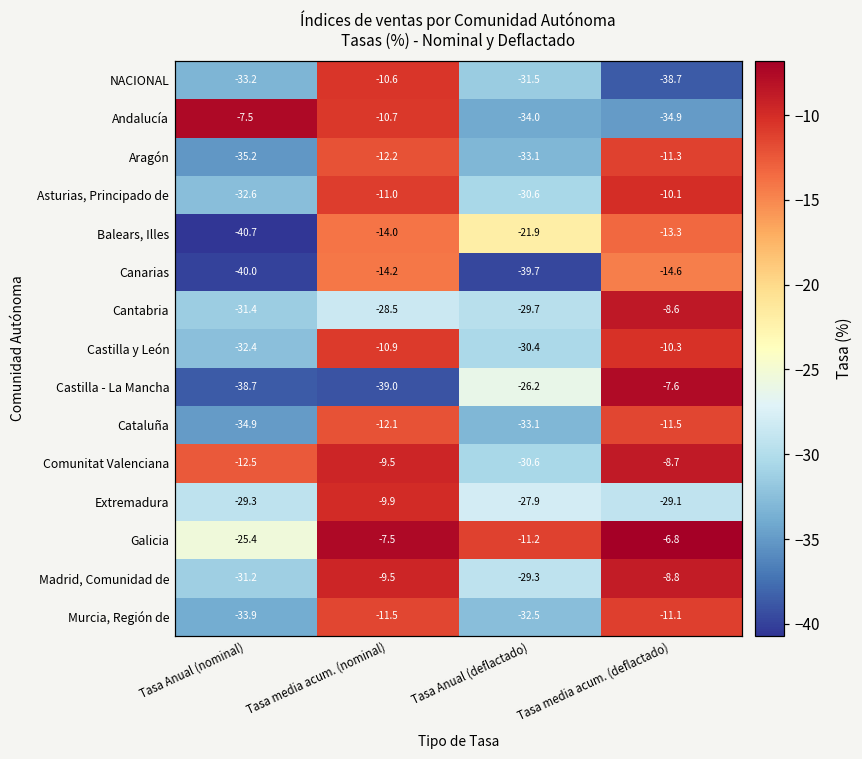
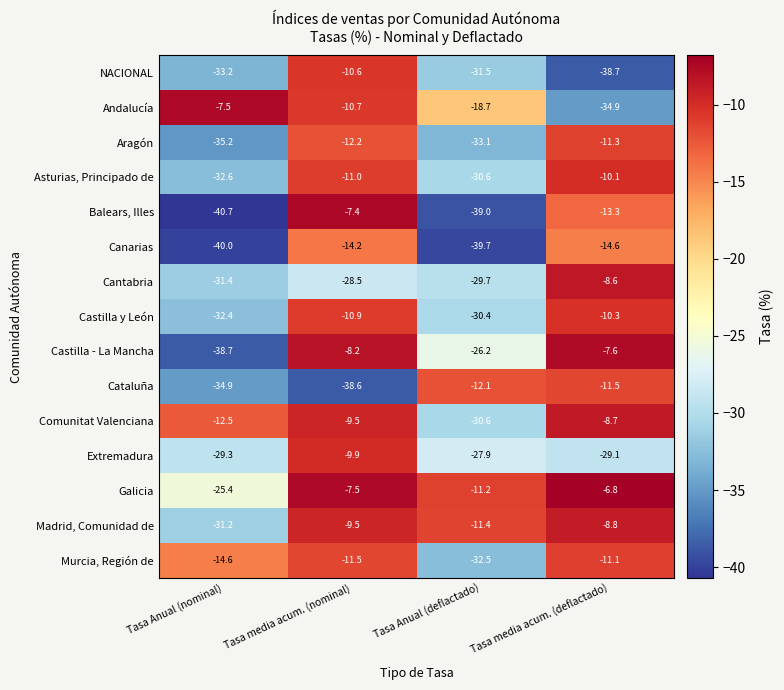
  {
    "NACIONAL": {
      "Tasa Anual (nominal)": -33.2,
      "Tasa media acum. (nominal)": -10.6,
      "Tasa Anual (deflactado)": -31.5,
      "Tasa media acum. (deflactado)": -38.7
    },
    "Andalucía": {
      "Tasa Anual (nominal)": -7.5,
      "Tasa media acum. (nominal)": -10.7,
-     "Tasa Anual (deflactado)": -34.0,
+     "Tasa Anual (deflactado)": -18.7,
      "Tasa media acum. (deflactado)": -34.9
    },
    "Aragón": {
      "Tasa Anual (nominal)": -35.2,
      "Tasa media acum. (nominal)": -12.2,
      "Tasa Anual (deflactado)": -33.1,
      "Tasa media acum. (deflactado)": -11.3
    },
    "Asturias, Principado de": {
      "Tasa Anual (nominal)": -32.6,
      "Tasa media acum. (nominal)": -11.0,
      "Tasa Anual (deflactado)": -30.6,
      "Tasa media acum. (deflactado)": -10.1
    },
    "Balears, Illes": {
      "Tasa Anual (nominal)": -40.7,
-     "Tasa media acum. (nominal)": -14.0,
-     "Tasa Anual (deflactado)": -21.9,
+     "Tasa media acum. (nominal)": -7.4,
+     "Tasa Anual (deflactado)": -39.0,
      "Tasa media acum. (deflactado)": -13.3
    },
    "Canarias": {
      "Tasa Anual (nominal)": -40.0,
      "Tasa media acum. (nominal)": -14.2,
      "Tasa Anual (deflactado)": -39.7,
      "Tasa media acum. (deflactado)": -14.6
    },
    "Cantabria": {
      "Tasa Anual (nominal)": -31.4,
      "Tasa media acum. (nominal)": -28.5,
      "Tasa Anual (deflactado)": -29.7,
      "Tasa media acum. (deflactado)": -8.6
    },
    "Castilla y León": {
      "Tasa Anual (nominal)": -32.4,
      "Tasa media acum. (nominal)": -10.9,
      "Tasa Anual (deflactado)": -30.4,
      "Tasa media acum. (deflactado)": -10.3
    },
    "Castilla - La Mancha": {
      "Tasa Anual (nominal)": -38.7,
-     "Tasa media acum. (nominal)": -39.0,
+     "Tasa media acum. (nominal)": -8.2,
      "Tasa Anual (deflactado)": -26.2,
      "Tasa media acum. (deflactado)": -7.6
    },
    "Cataluña": {
      "Tasa Anual (nominal)": -34.9,
-     "Tasa media acum. (nominal)": -12.1,
-     "Tasa Anual (deflactado)": -33.1,
+     "Tasa media acum. (nominal)": -38.6,
+     "Tasa Anual (deflactado)": -12.1,
      "Tasa media acum. (deflactado)": -11.5
    },
    "Comunitat Valenciana": {
      "Tasa Anual (nominal)": -12.5,
      "Tasa media acum. (nominal)": -9.5,
      "Tasa Anual (deflactado)": -30.6,
      "Tasa media acum. (deflactado)": -8.7
    },
    "Extremadura": {
      "Tasa Anual (nominal)": -29.3,
      "Tasa media acum. (nominal)": -9.9,
      "Tasa Anual (deflactado)": -27.9,
      "Tasa media acum. (deflactado)": -29.1
    },
    "Galicia": {
      "Tasa Anual (nominal)": -25.4,
      "Tasa media acum. (nominal)": -7.5,
      "Tasa Anual (deflactado)": -11.2,
      "Tasa media acum. (deflactado)": -6.8
    },
    "Madrid, Comunidad de": {
      "Tasa Anual (nominal)": -31.2,
      "Tasa media acum. (nominal)": -9.5,
-     "Tasa Anual (deflactado)": -29.3,
+     "Tasa Anual (deflactado)": -11.4,
      "Tasa media acum. (deflactado)": -8.8
    },
    "Murcia, Región de": {
-     "Tasa Anual (nominal)": -33.9,
+     "Tasa Anual (nominal)": -14.6,
      "Tasa media acum. (nominal)": -11.5,
      "Tasa Anual (deflactado)": -32.5,
      "Tasa media acum. (deflactado)": -11.1
    }
  }
